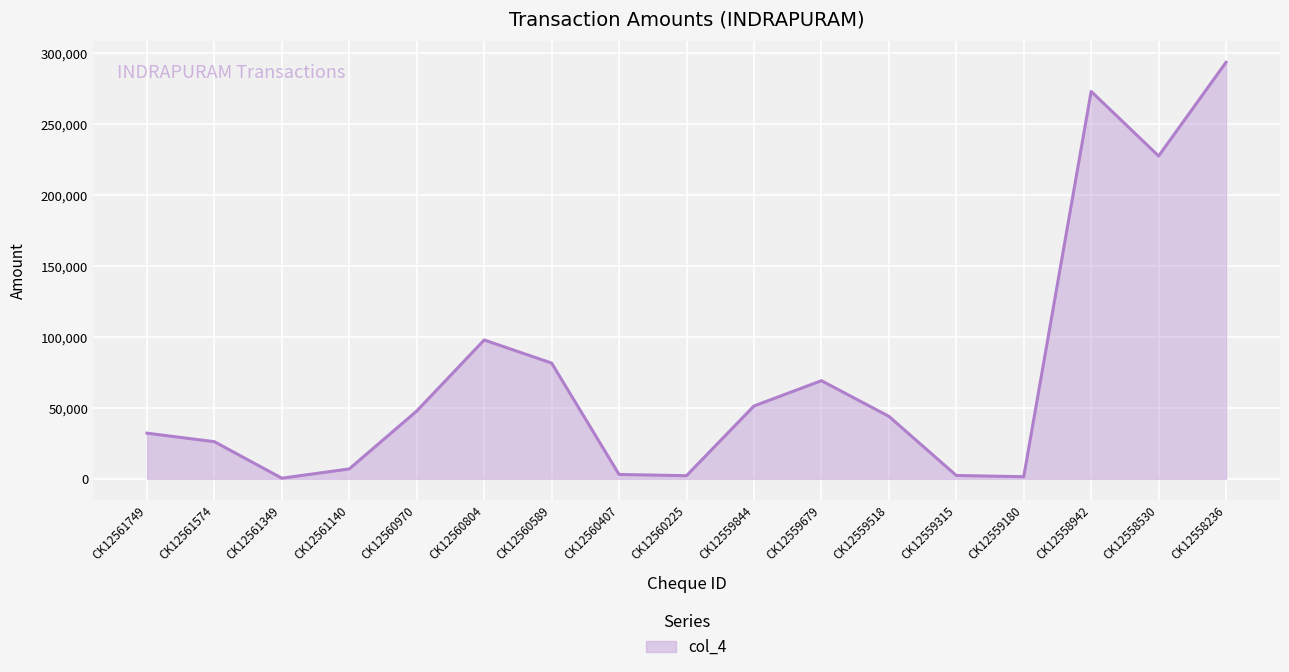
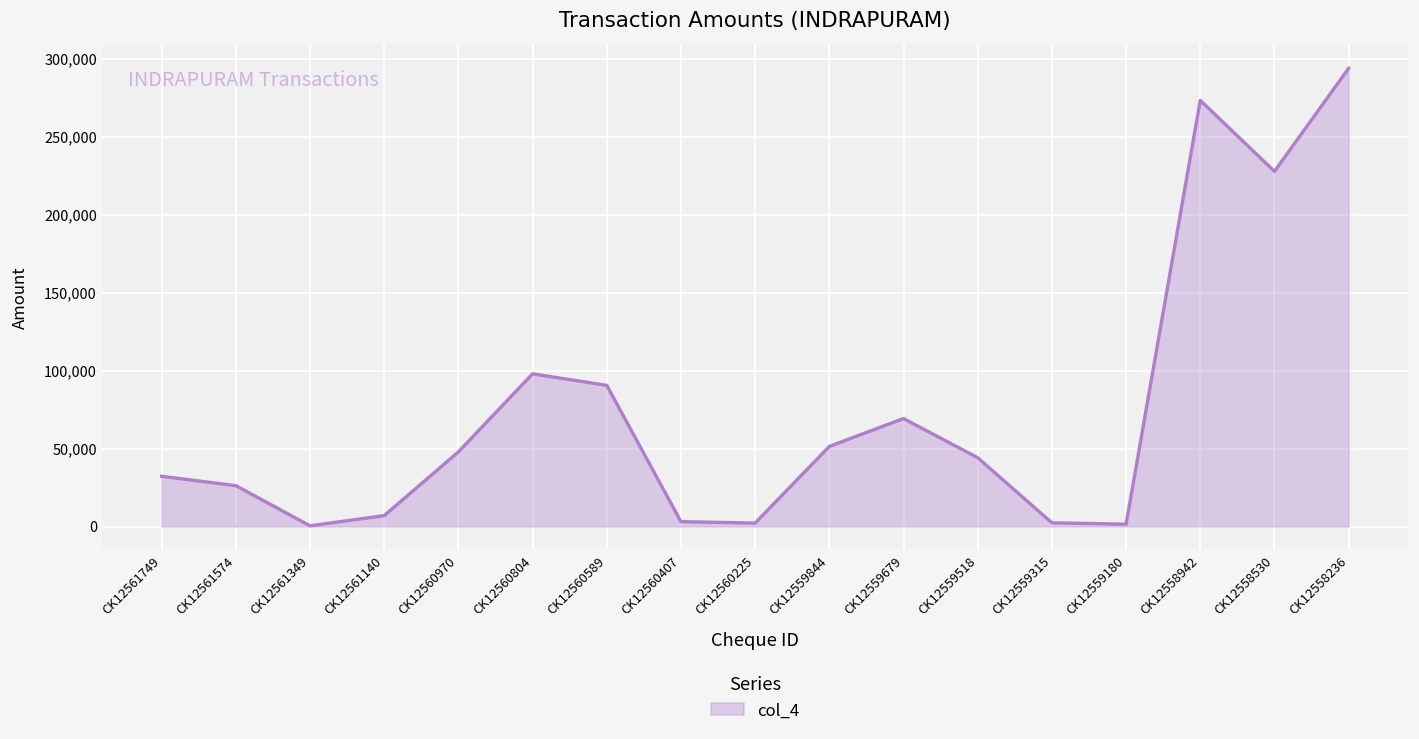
  {
    "CK12561749": "32,000",
    "CK12561574": "26,000",
    "CK12561349": "0",
    "CK12561140": "7,000",
    "CK12560970": "48,000",
    "CK12560804": "98,000",
-   "CK12560589": "82,000",
+   "CK12560589": "91,000",
    "CK12560407": "3,000",
    "CK12560225": "2,000",
    "CK12559844": "51,000",
    "CK12559679": "69,000",
    "CK12559518": "44,000",
    "CK12559315": "2,000",
    "CK12559180": "2,000",
    "CK12558942": "273,000",
    "CK12558530": "228,000",
    "CK12558236": "294,000"
  }
